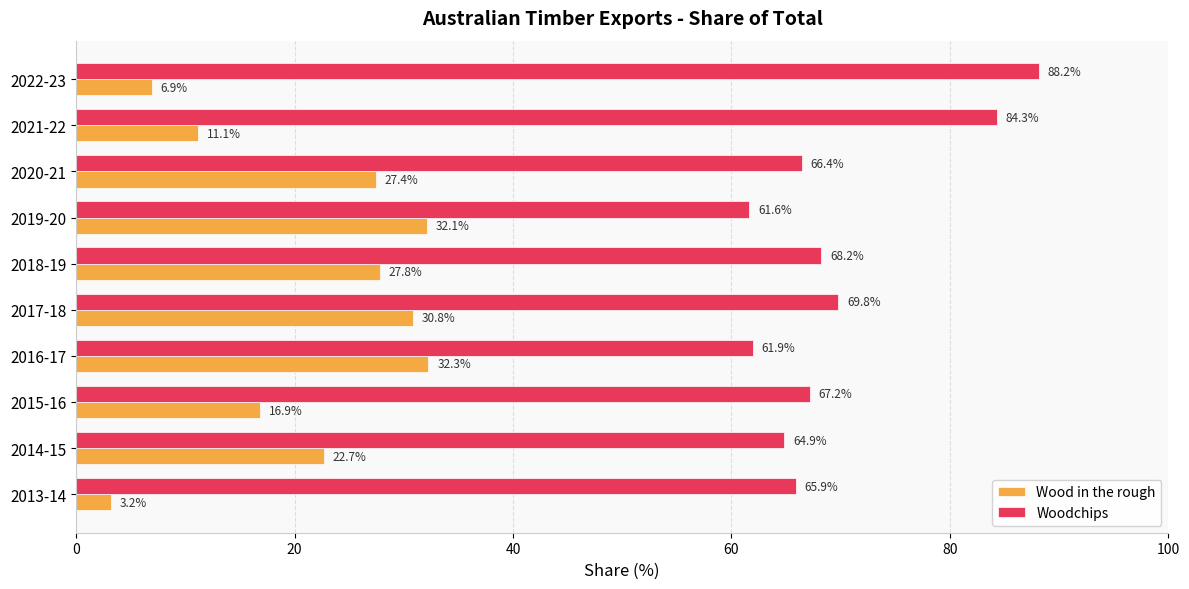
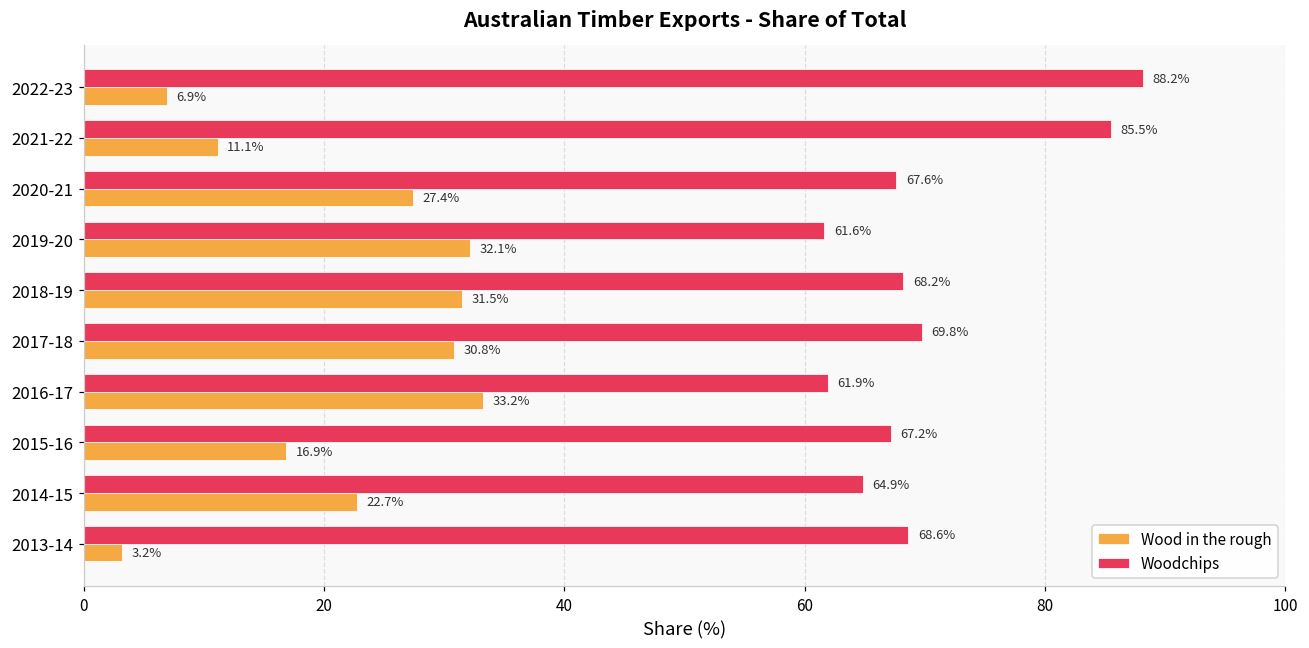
  {
    "Wood in the rough": {
      "2022-23": "6.9%",
      "2021-22": "11.1%",
      "2020-21": "27.4%",
      "2019-20": "32.1%",
-     "2018-19": "27.8%",
+     "2018-19": "31.5%",
      "2017-18": "30.8%",
-     "2016-17": "32.3%",
+     "2016-17": "33.2%",
      "2015-16": "16.9%",
      "2014-15": "22.7%",
      "2013-14": "3.2%"
    },
    "Woodchips": {
      "2022-23": "88.2%",
-     "2021-22": "84.3%",
-     "2020-21": "66.4%",
+     "2021-22": "85.5%",
+     "2020-21": "67.6%",
      "2019-20": "61.6%",
      "2018-19": "68.2%",
      "2017-18": "69.8%",
      "2016-17": "61.9%",
      "2015-16": "67.2%",
      "2014-15": "64.9%",
-     "2013-14": "65.9%"
+     "2013-14": "68.6%"
    }
  }
